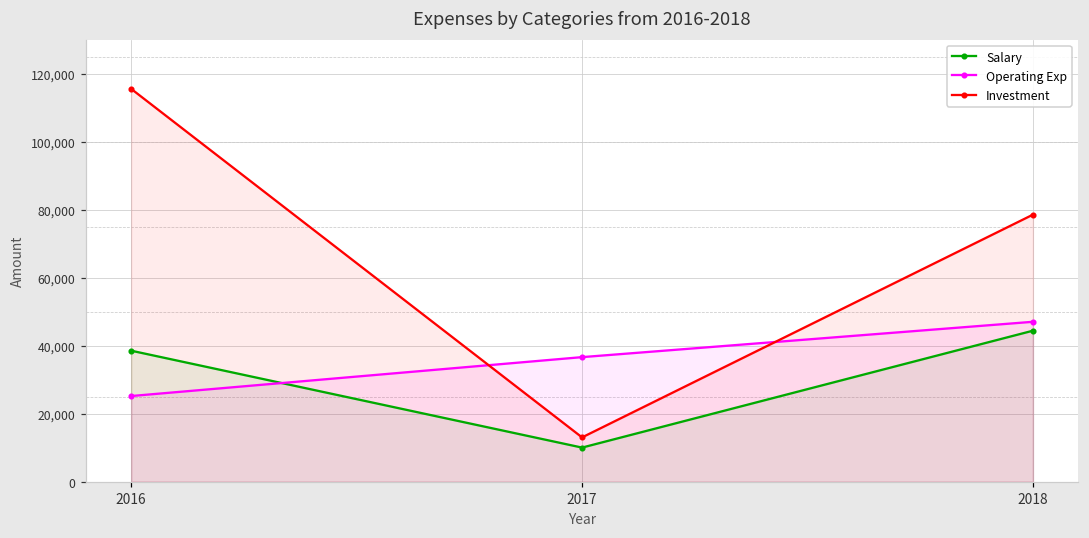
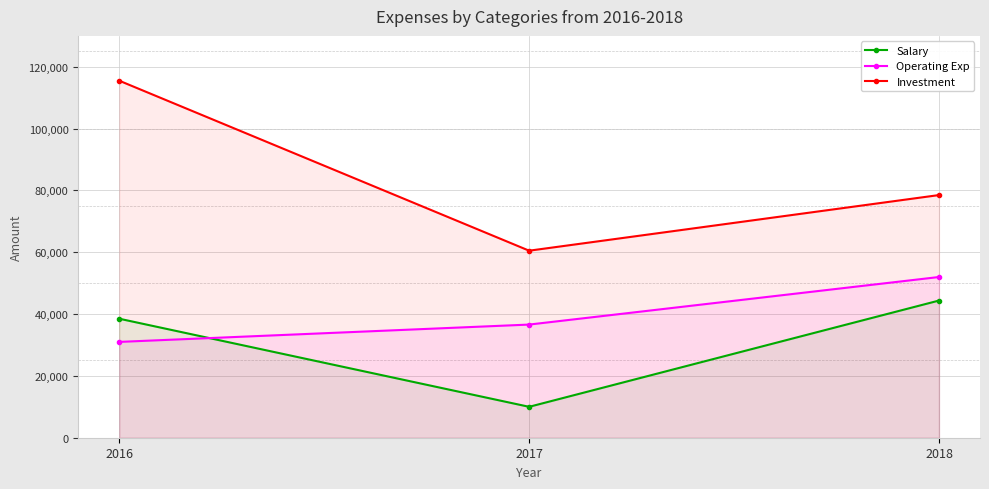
  {
    "Salary": {
      "2016": "39,000",
      "2017": "10,000",
      "2018": "44,000"
    },
    "Operating Exp": {
-     "2016": "25,000",
+     "2016": "31,000",
      "2017": "37,000",
-     "2018": "47,000"
+     "2018": "52,000"
    },
    "Investment": {
      "2016": "116,000",
-     "2017": "13,000",
+     "2017": "61,000",
      "2018": "79,000"
    }
  }
